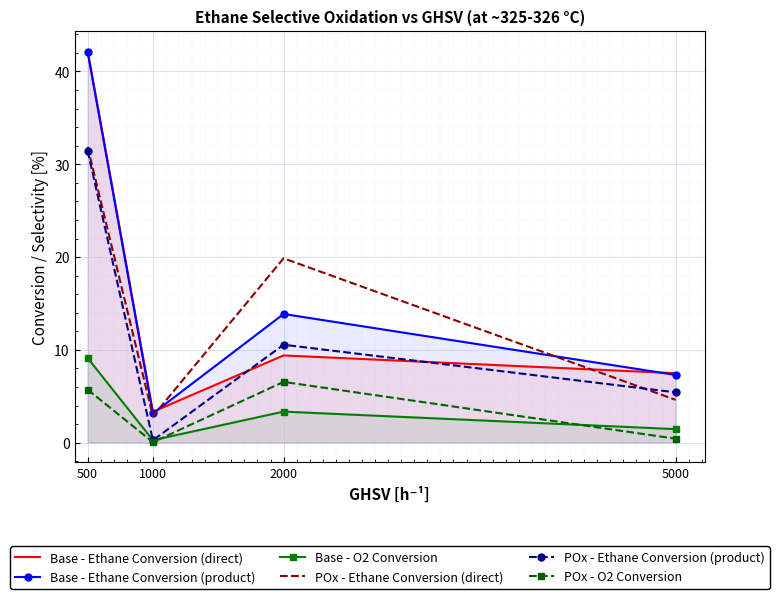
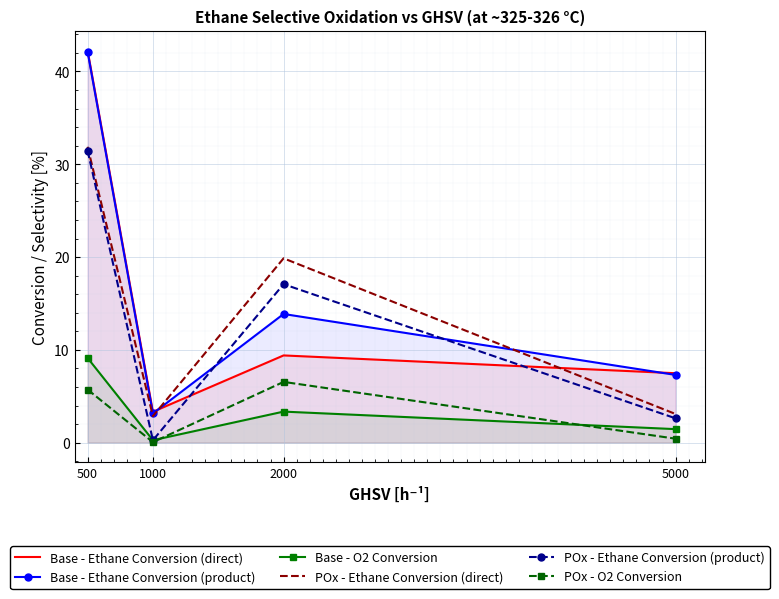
  {
    "Base - Ethane Conversion (direct)": {
      "2000": 9
    },
    "Base - Ethane Conversion (product)": {
      "2000": 14
    },
    "POx - Ethane Conversion (direct)": {
      "500": 32,
      "1000": 3,
      "2000": 20,
-     "5000": 5
+     "5000": 3
    },
    "POx - Ethane Conversion (product)": {
      "500": 31,
-     "2000": 11,
-     "5000": 5
+     "2000": 17,
+     "5000": 3
    }
  }
